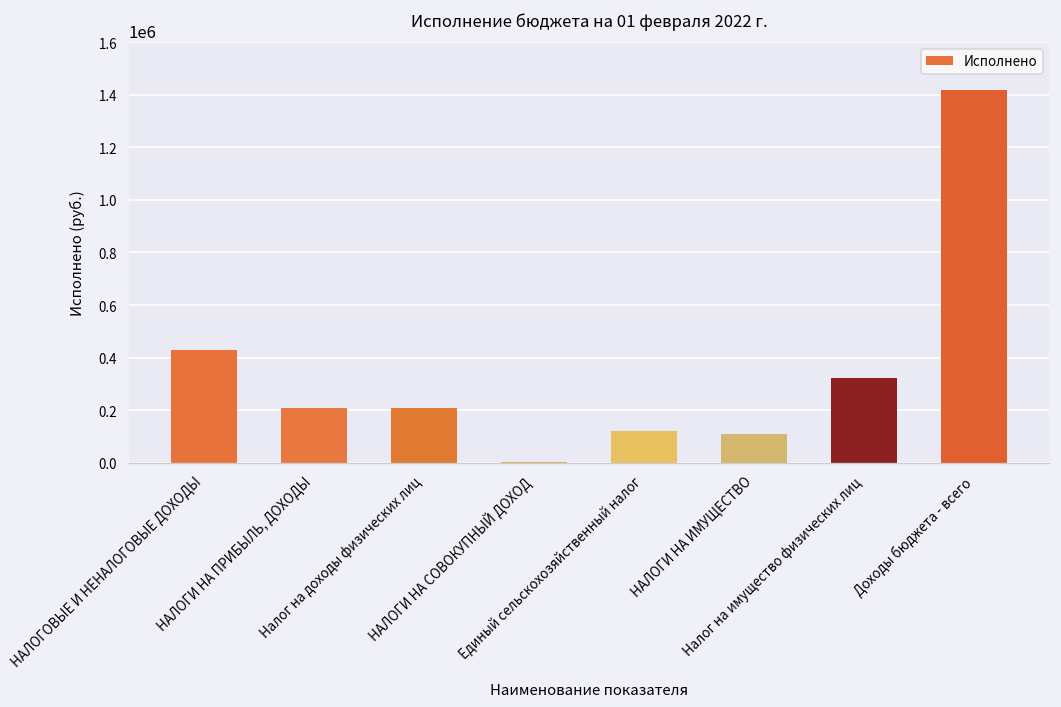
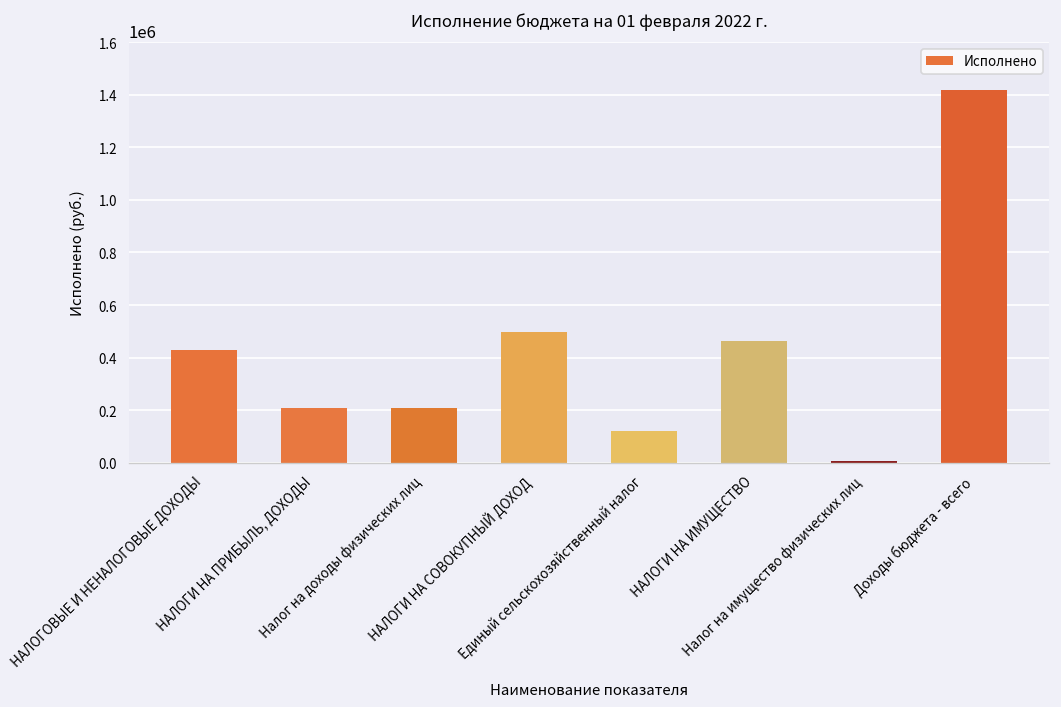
  {
    "НАЛОГОВЫЕ И НЕНАЛОГОВЫЕ ДОХОДЫ": 430000,
    "НАЛОГИ НА ПРИБЫЛЬ, ДОХОДЫ": 210000,
    "Налог на доходы физических лиц": 210000,
-   "НАЛОГИ НА СОВОКУПНЫЙ ДОХОД": 0,
+   "НАЛОГИ НА СОВОКУПНЫЙ ДОХОД": 500000,
    "Единый сельскохозяйственный налог": 120000,
-   "НАЛОГИ НА ИМУЩЕСТВО": 110000,
-   "Налог на имущество физических лиц": 320000,
+   "НАЛОГИ НА ИМУЩЕСТВО": 460000,
+   "Налог на имущество физических лиц": 10000,
    "Доходы бюджета - всего": 1420000
  }
